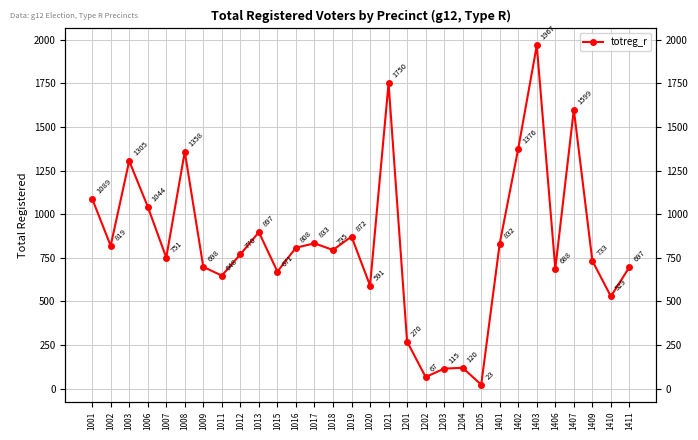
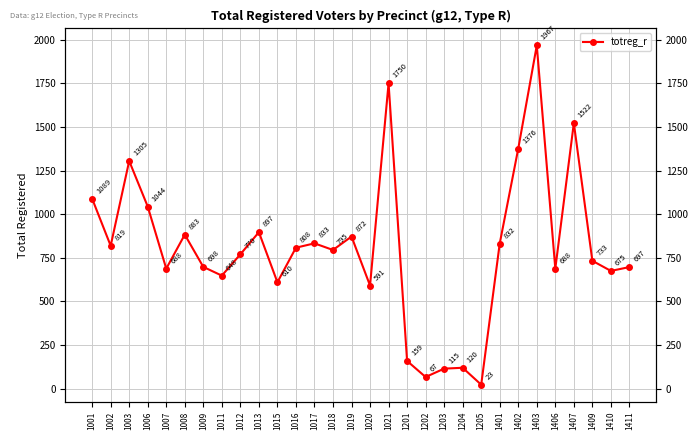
  {
    "1001": 1089,
    "1002": 819,
    "1003": 1305,
    "1006": 1044,
-   "1007": 751,
-   "1008": 1358,
+   "1007": 688,
+   "1008": 883,
    "1009": 698,
    "1011": 648,
    "1012": 770,
    "1013": 897,
-   "1015": 671,
+   "1015": 610,
    "1017": 833,
    "1019": 872,
    "1020": 591,
    "1021": 1750,
-   "1201": 270,
+   "1201": 159,
    "1202": 67,
    "1203": 115,
    "1204": 120,
    "1205": 23,
    "1401": 832,
    "1402": 1376,
    "1403": 1967,
    "1406": 688,
-   "1407": 1599,
+   "1407": 1522,
    "1409": 733,
-   "1410": 529,
+   "1410": 675,
    "1411": 697
  }
